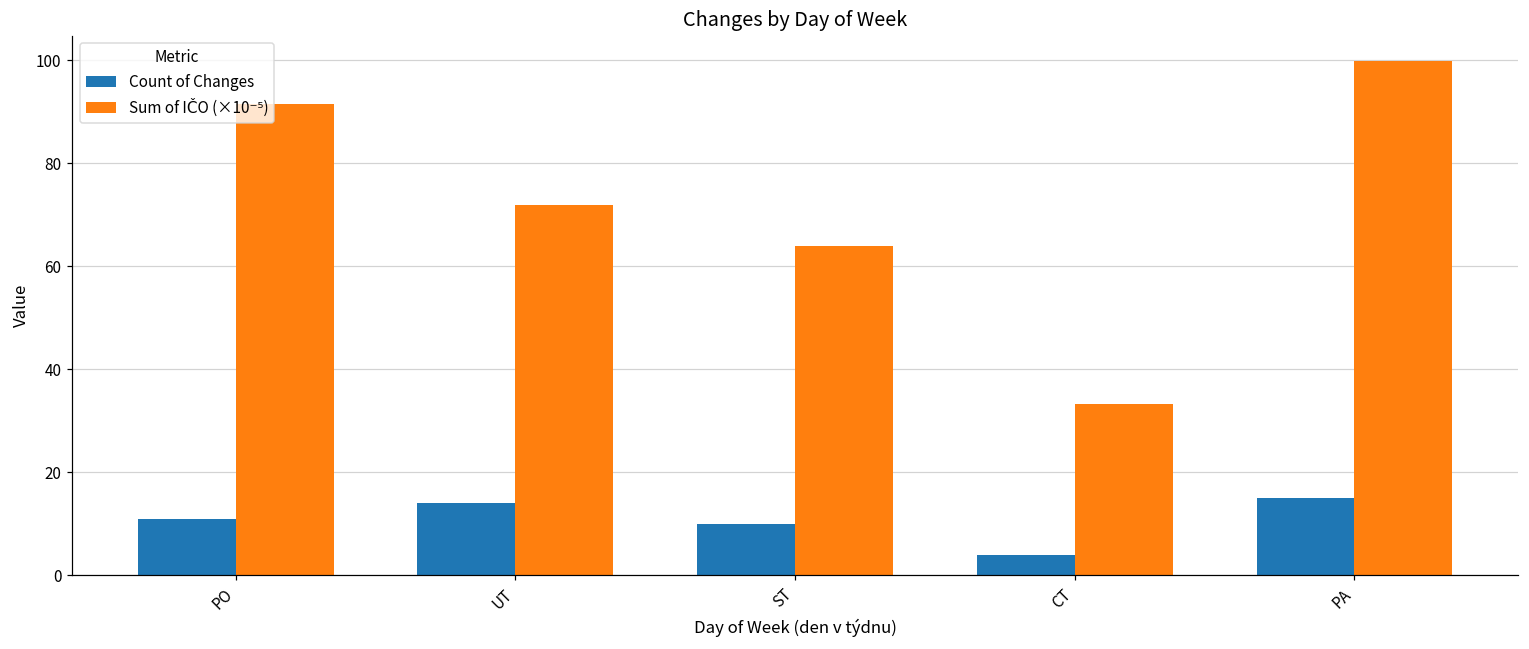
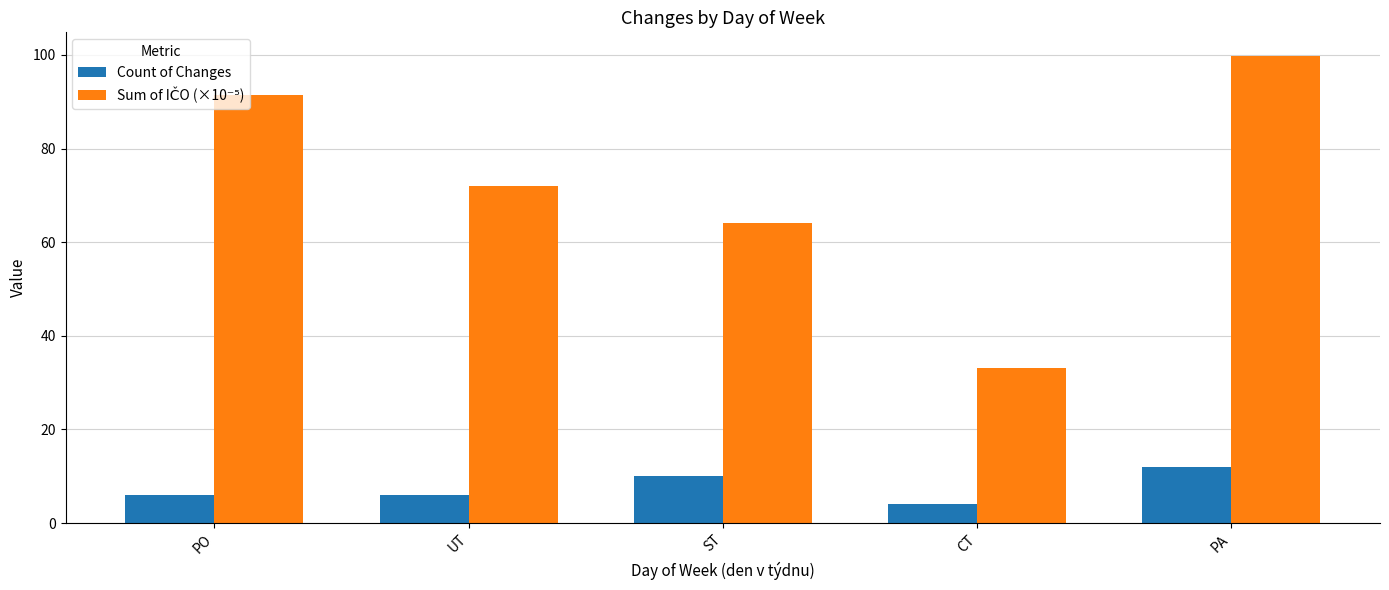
  {
    "Count of Changes": {
-     "PO": 11,
-     "UT": 14,
+     "PO": 6,
+     "UT": 6,
      "ST": 10,
      "CT": 4,
-     "PA": 15
+     "PA": 12
    },
    "Sum of IČO (×10⁻⁵)": {
      "PO": 91,
      "UT": 72,
      "ST": 64,
      "CT": 33,
      "PA": 100
    }
  }
